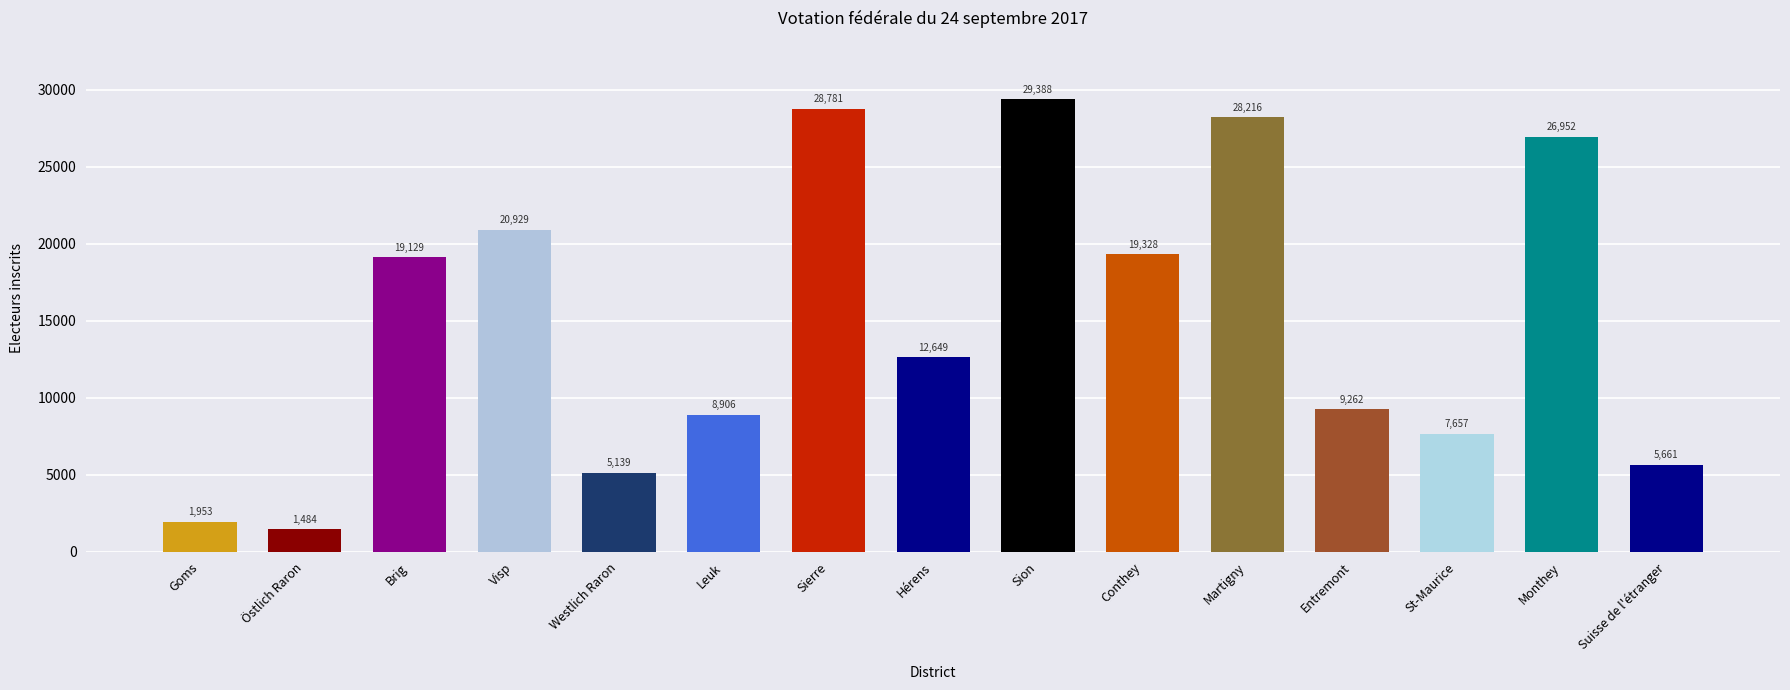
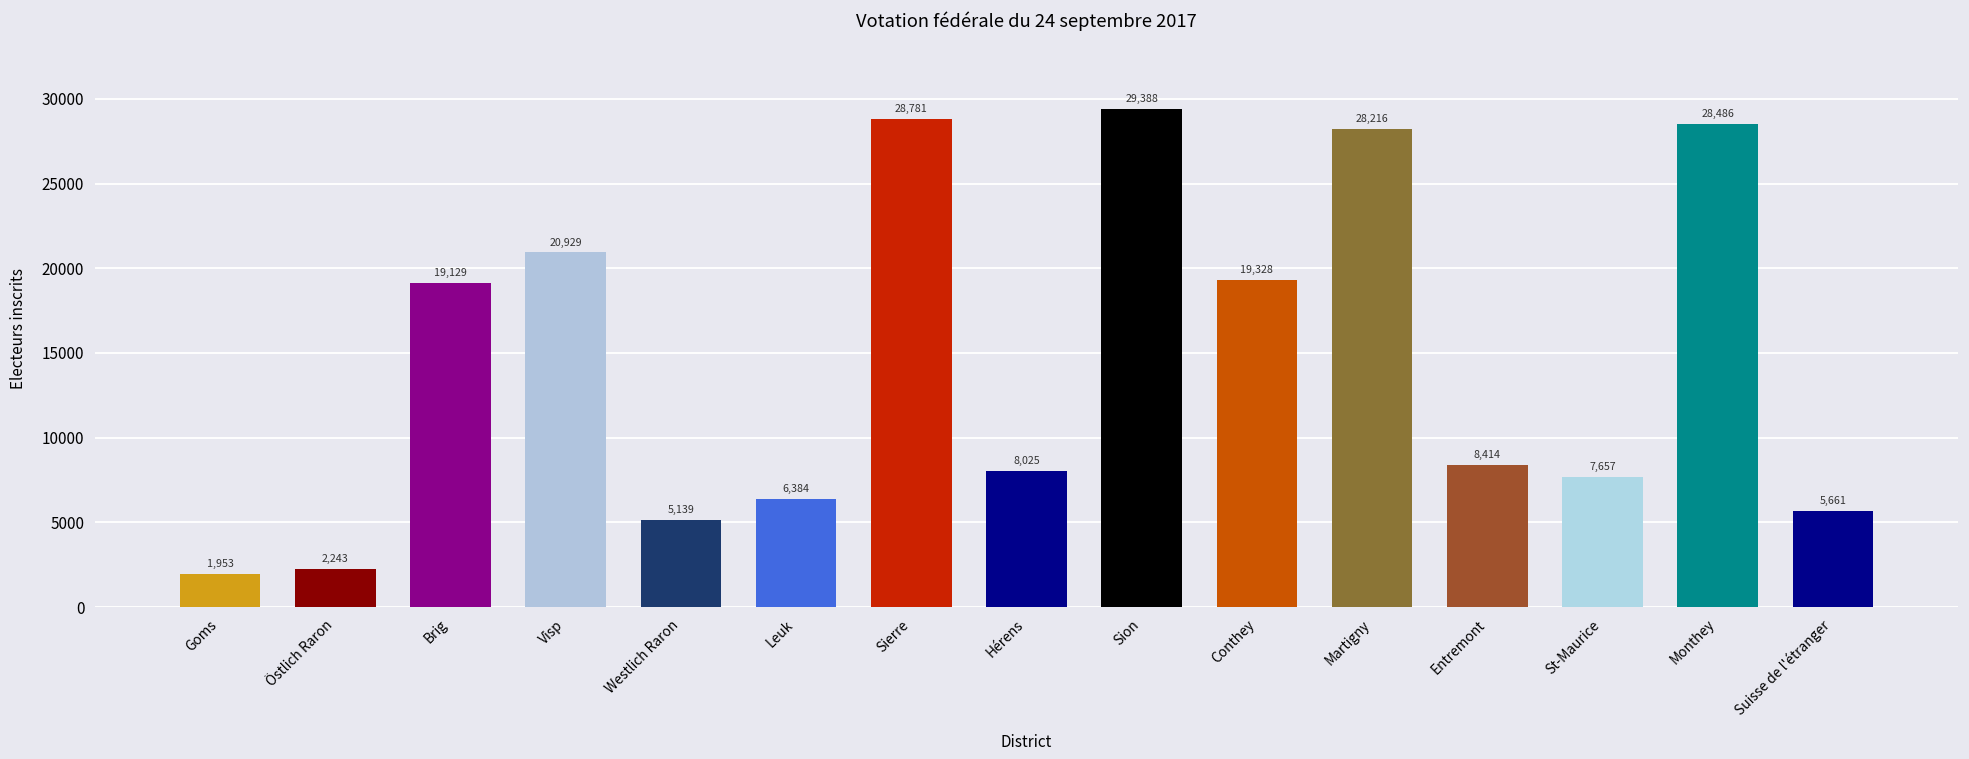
  {
    "Goms": "1,953",
-   "Östlich Raron": "1,484",
+   "Östlich Raron": "2,243",
    "Brig": "19,129",
    "Visp": "20,929",
    "Westlich Raron": "5,139",
-   "Leuk": "8,906",
+   "Leuk": "6,384",
    "Sierre": "28,781",
-   "Hérens": "12,649",
+   "Hérens": "8,025",
    "Sion": "29,388",
    "Conthey": "19,328",
    "Martigny": "28,216",
-   "Entremont": "9,262",
+   "Entremont": "8,414",
    "St-Maurice": "7,657",
-   "Monthey": "26,952",
+   "Monthey": "28,486",
    "Suisse de l'étranger": "5,661"
  }
